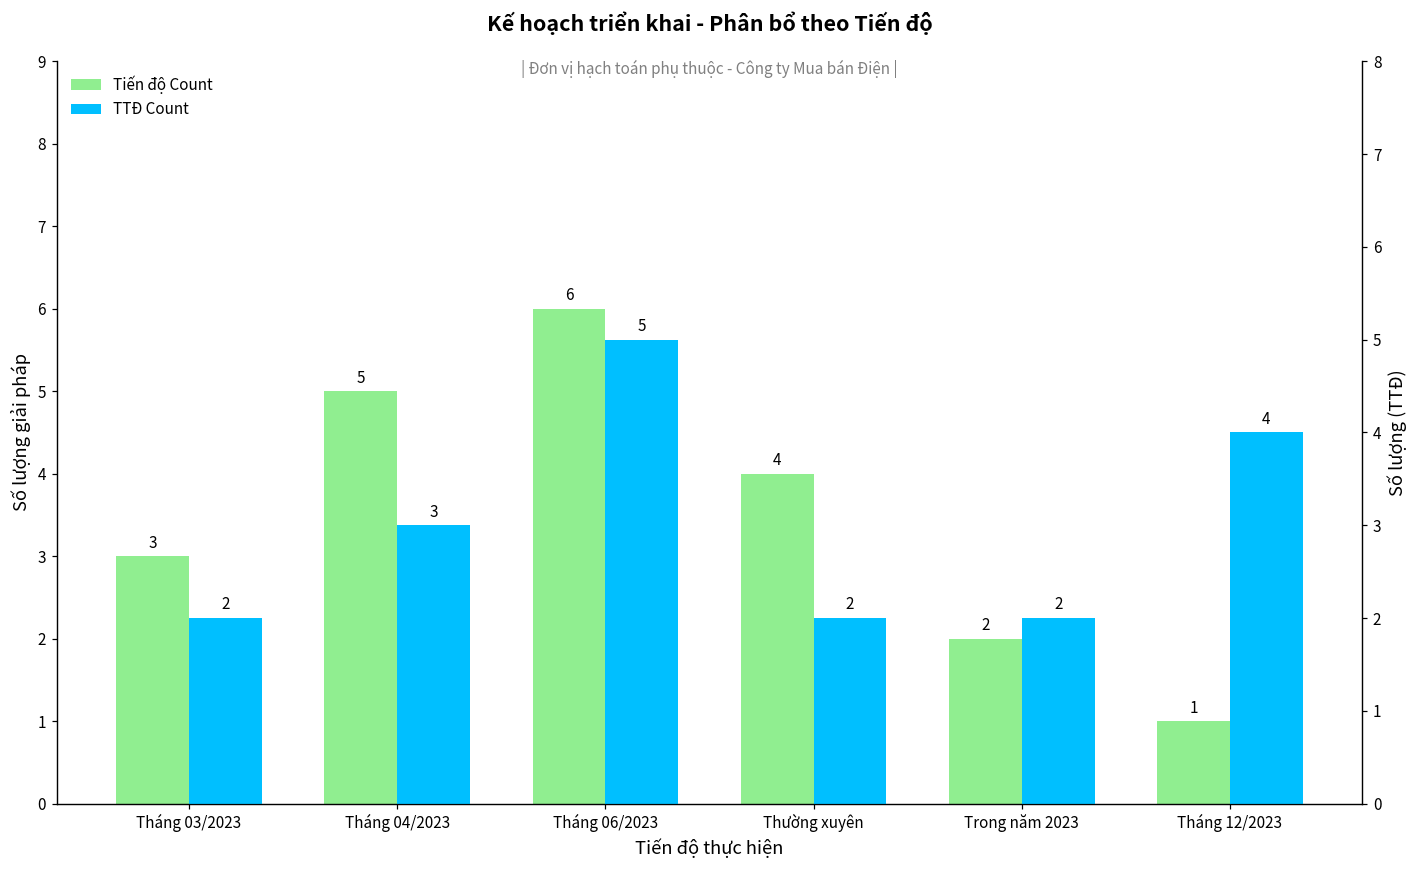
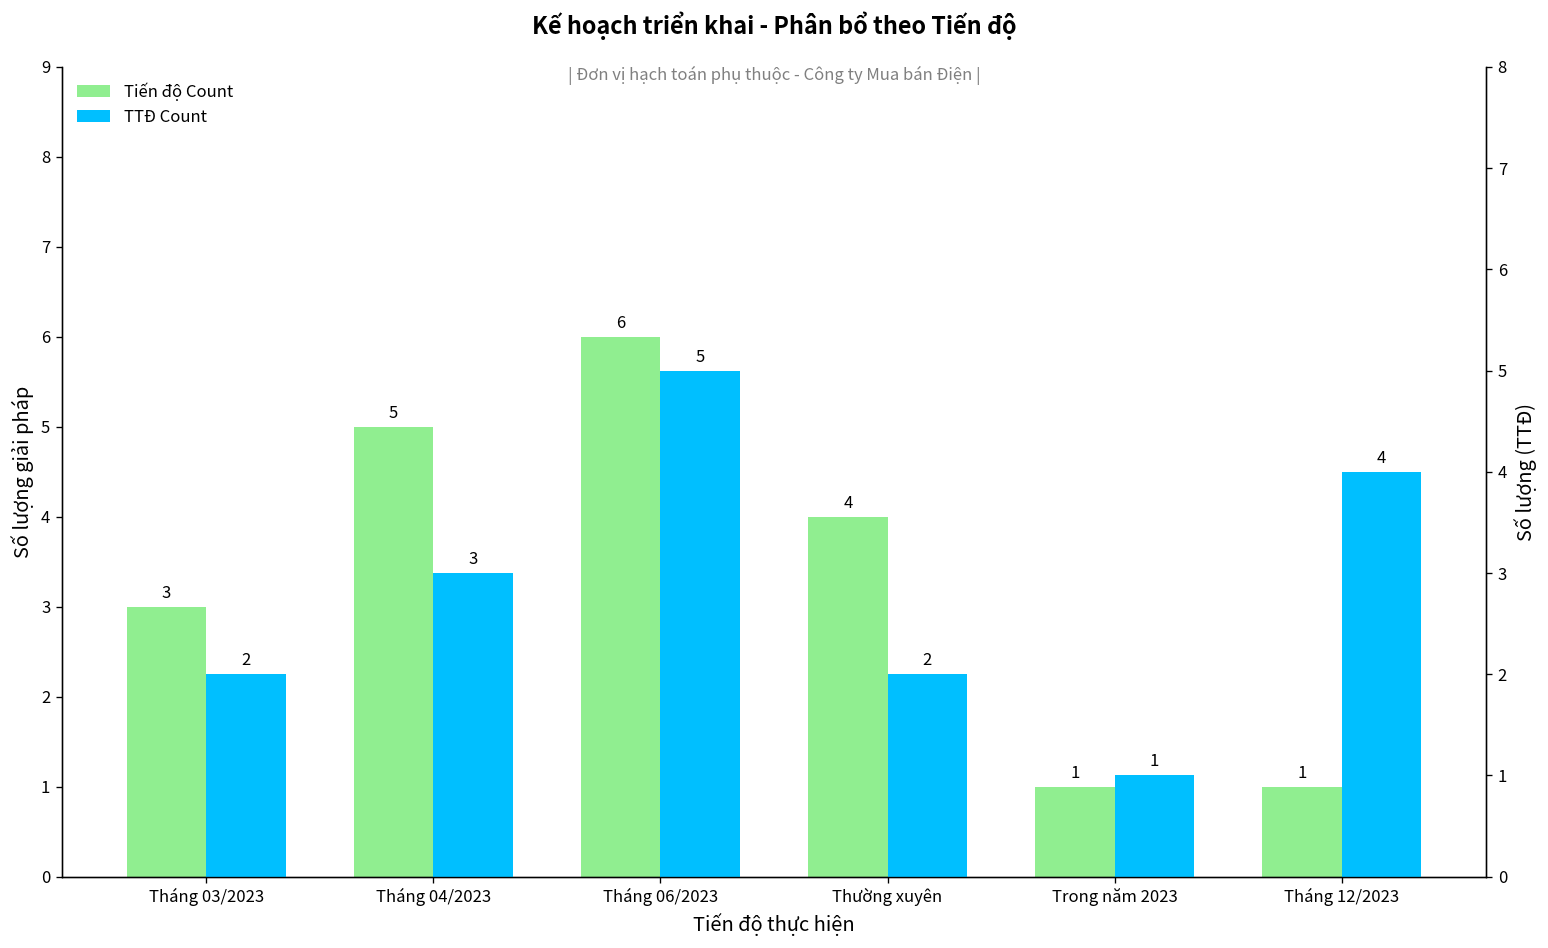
  {
    "Tiến độ Count": {
      "Tháng 03/2023": 3,
      "Tháng 04/2023": 5,
      "Tháng 06/2023": 6,
      "Thường xuyên": 4,
-     "Trong năm 2023": 2,
+     "Trong năm 2023": 1,
      "Tháng 12/2023": 1
    },
    "TTĐ Count": {
      "Tháng 03/2023": 2,
      "Tháng 04/2023": 3,
      "Tháng 06/2023": 5,
      "Thường xuyên": 2,
-     "Trong năm 2023": 2,
+     "Trong năm 2023": 1,
      "Tháng 12/2023": 4
    }
  }
